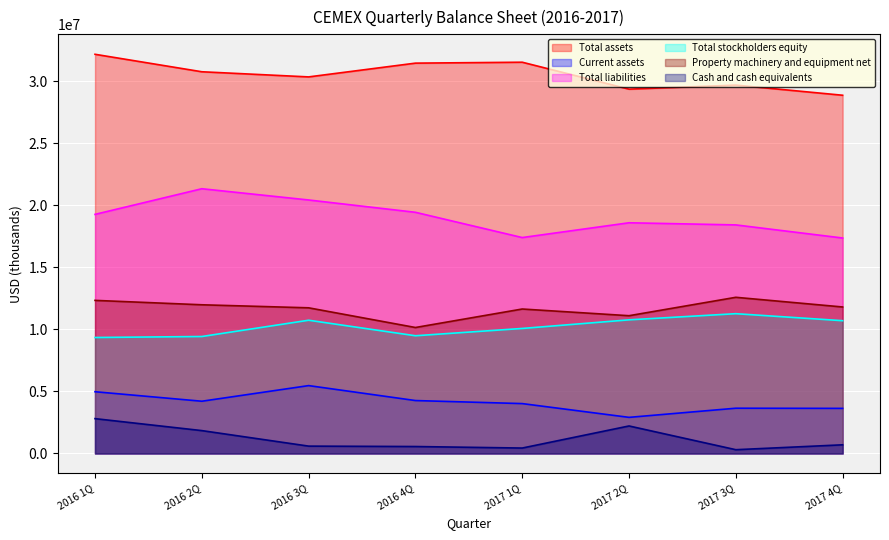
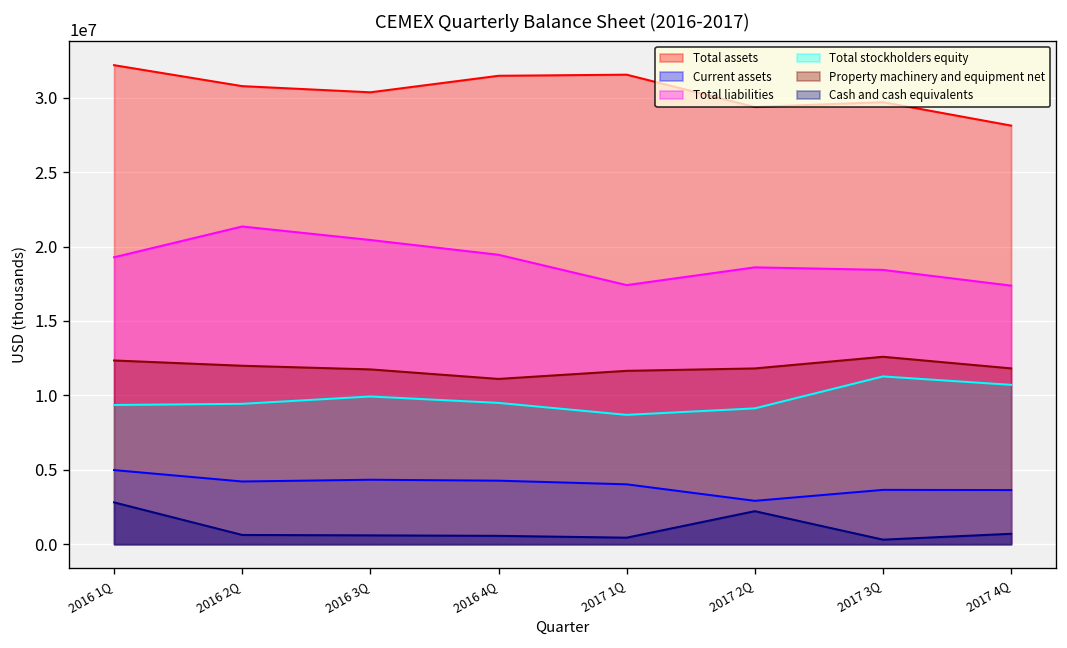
  {
    "Total assets": {
      "2016 1Q": 32200000,
      "2016 2Q": 30800000,
      "2016 3Q": 30400000,
      "2016 4Q": 31500000,
      "2017 1Q": 31600000,
      "2017 2Q": 29400000,
-     "2017 4Q": 28900000
+     "2017 4Q": 28100000
    },
    "Current assets": {
      "2016 1Q": 5000000,
      "2016 2Q": 4200000,
-     "2016 3Q": 5500000,
+     "2016 3Q": 4300000,
      "2016 4Q": 4300000,
      "2017 1Q": 4000000,
      "2017 2Q": 2900000,
      "2017 3Q": 3700000,
      "2017 4Q": 3600000
    },
    "Total liabilities": {
      "2016 1Q": 19300000,
      "2016 2Q": 21400000,
      "2016 3Q": 20400000,
      "2016 4Q": 19400000,
      "2017 1Q": 17400000,
      "2017 2Q": 18600000,
      "2017 3Q": 18400000,
      "2017 4Q": 17400000
    },
    "Total stockholders equity": {
      "2016 1Q": 9400000,
      "2016 2Q": 9400000,
-     "2016 3Q": 10700000,
+     "2016 3Q": 9900000,
      "2016 4Q": 9500000,
-     "2017 1Q": 10100000,
-     "2017 2Q": 10800000,
+     "2017 1Q": 8700000,
+     "2017 2Q": 9100000,
      "2017 3Q": 11300000,
      "2017 4Q": 10700000
    },
    "Property machinery and equipment net": {
      "2016 1Q": 12300000,
      "2016 2Q": 12000000,
      "2016 3Q": 11700000,
-     "2016 4Q": 10200000,
+     "2016 4Q": 11100000,
      "2017 1Q": 11700000,
-     "2017 2Q": 11100000,
+     "2017 2Q": 11800000,
      "2017 3Q": 12600000,
      "2017 4Q": 11800000
    },
    "Cash and cash equivalents": {
      "2016 1Q": 2800000,
-     "2016 2Q": 1800000,
+     "2016 2Q": 600000,
      "2016 3Q": 600000,
      "2016 4Q": 600000,
      "2017 1Q": 400000,
      "2017 2Q": 2200000,
      "2017 3Q": 300000,
      "2017 4Q": 700000
    }
  }
